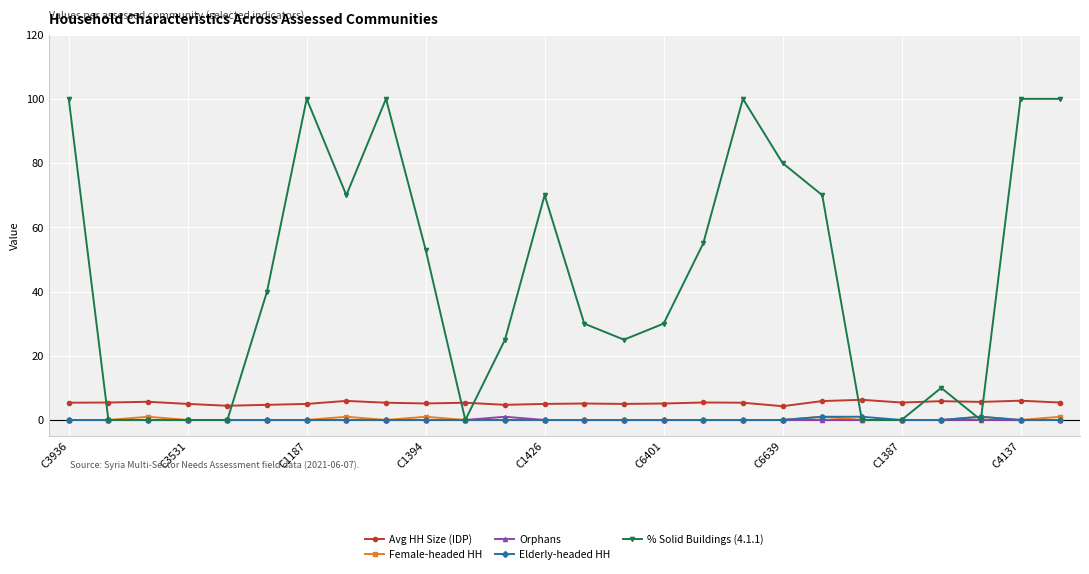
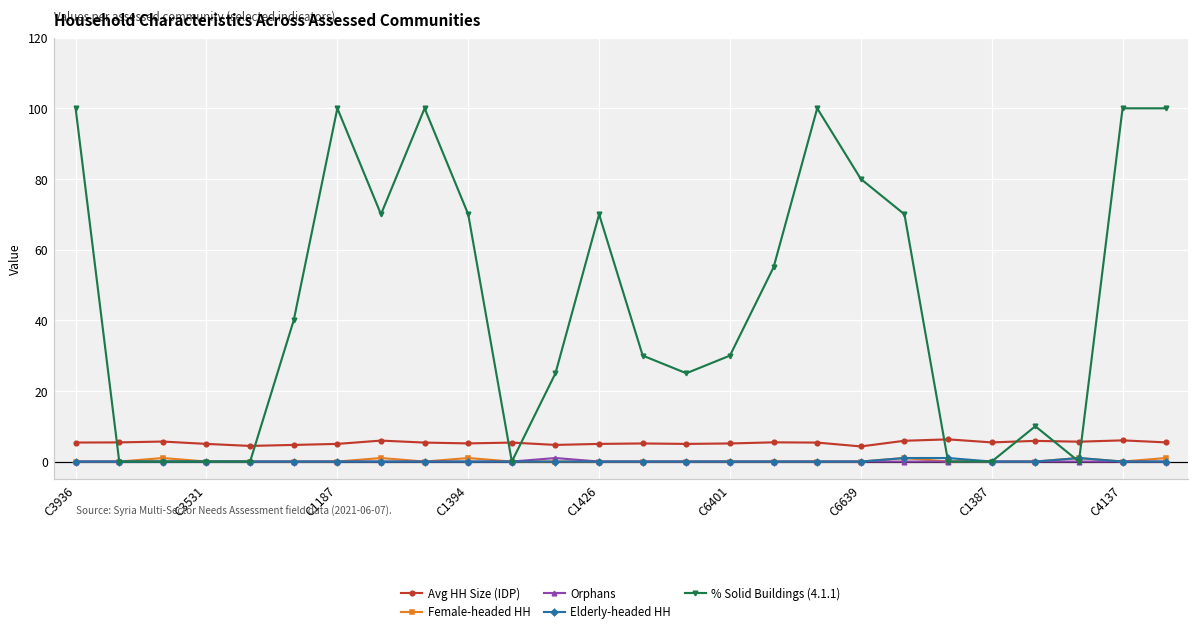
  {
    "Avg HH Size (IDP)": {
      "C3936": 5,
      "C3531": 5,
      "C1187": 5,
      "C1394": 5,
      "C1426": 5,
      "C6401": 5,
      "C6639": 4,
      "C1387": 5,
      "C4137": 6
    },
    "Female-headed HH": {
      "C1394": 1
    },
    "% Solid Buildings (4.1.1)": {
      "C3936": 100,
      "C1187": 100,
-     "C1394": 53,
+     "C1394": 70,
      "C1426": 70,
      "C6401": 30,
      "C6639": 80,
      "C4137": 100
    }
  }
